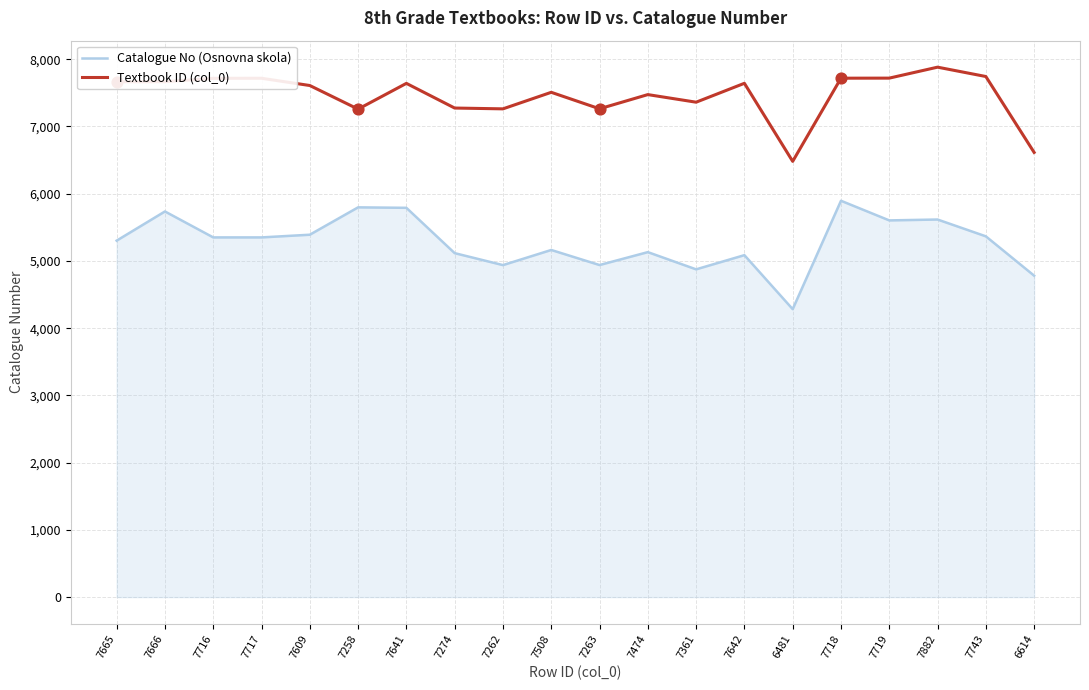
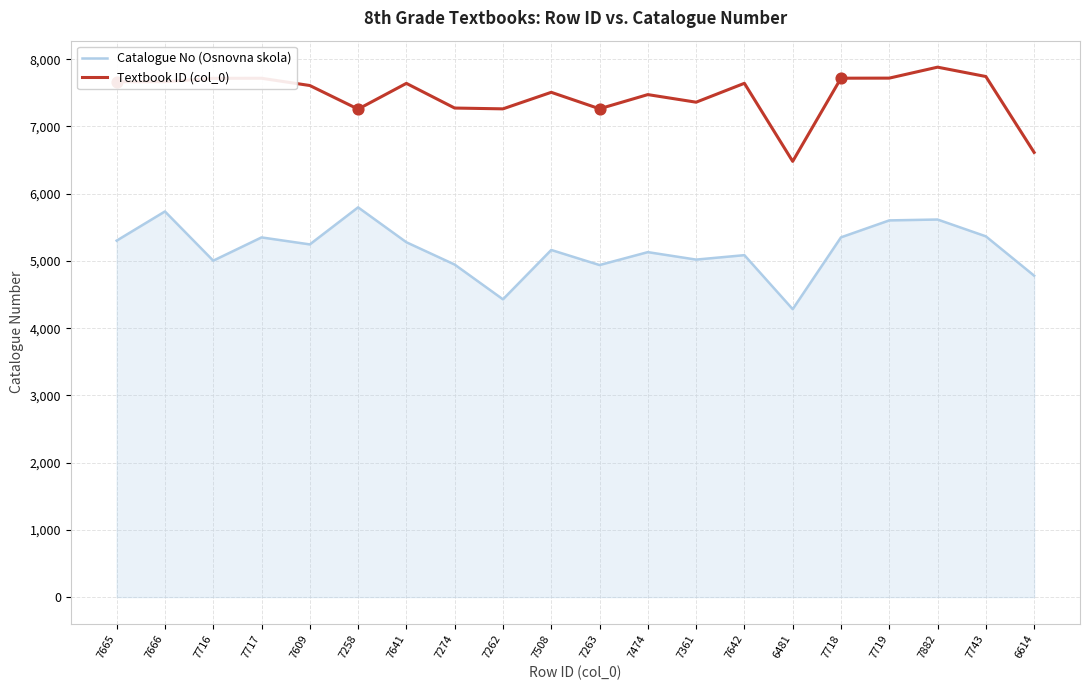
  {
    "Catalogue No (Osnovna skola)": {
      "7665": "5,300",
      "7666": "5,700",
-     "7716": "5,400",
+     "7716": "5,000",
      "7717": "5,400",
-     "7609": "5,400",
+     "7609": "5,200",
      "7258": "5,800",
-     "7641": "5,800",
-     "7274": "5,100",
-     "7262": "4,900",
+     "7641": "5,300",
+     "7274": "4,900",
+     "7262": "4,400",
      "7508": "5,200",
      "7263": "4,900",
      "7474": "5,100",
-     "7361": "4,900",
+     "7361": "5,000",
      "7642": "5,100",
      "6481": "4,300",
-     "7718": "5,900",
+     "7718": "5,400",
      "7719": "5,600",
      "7882": "5,600",
      "7743": "5,400",
      "6614": "4,800"
    }
  }
